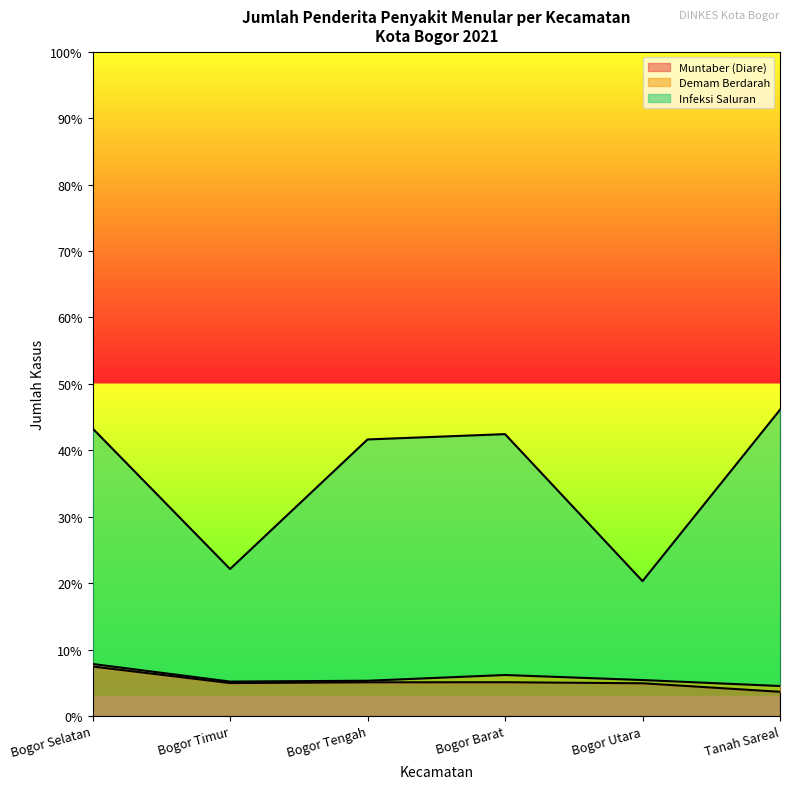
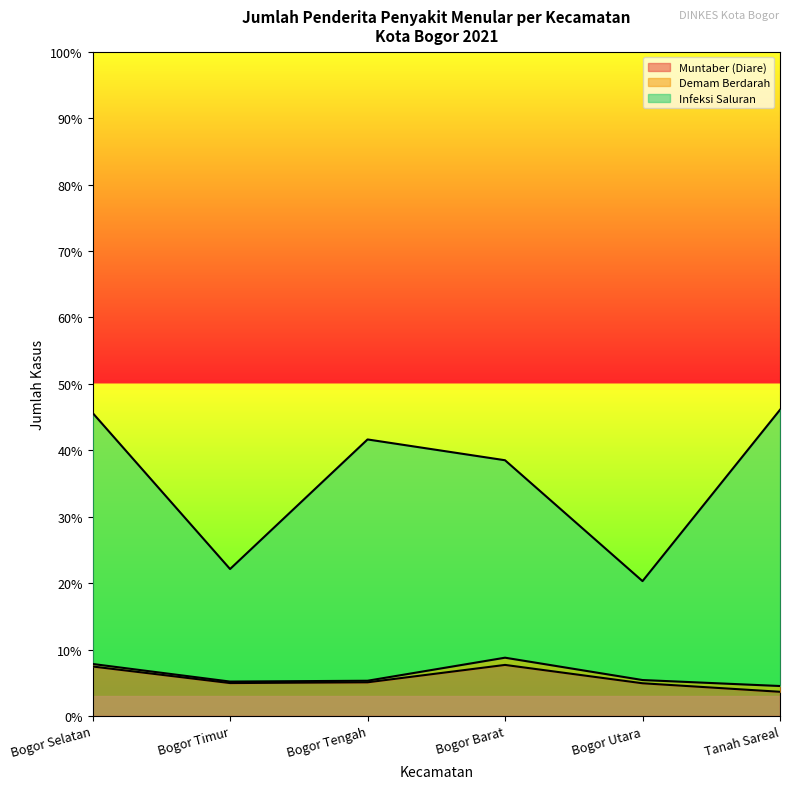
  {
    "Muntaber (Diare)": {
-     "Bogor Barat": "5%",
+     "Bogor Barat": "8%",
      "Bogor Utara": "5%",
      "Tanah Sareal": "4%"
    },
    "Demam Berdarah": {
      "Bogor Barat": "1%",
      "Bogor Utara": "0%",
      "Tanah Sareal": "1%"
    },
    "Infeksi Saluran": {
-     "Bogor Selatan": "35%",
+     "Bogor Selatan": "38%",
      "Bogor Timur": "17%",
      "Bogor Tengah": "36%",
-     "Bogor Barat": "36%",
+     "Bogor Barat": "30%",
      "Bogor Utara": "15%",
      "Tanah Sareal": "42%"
    }
  }
